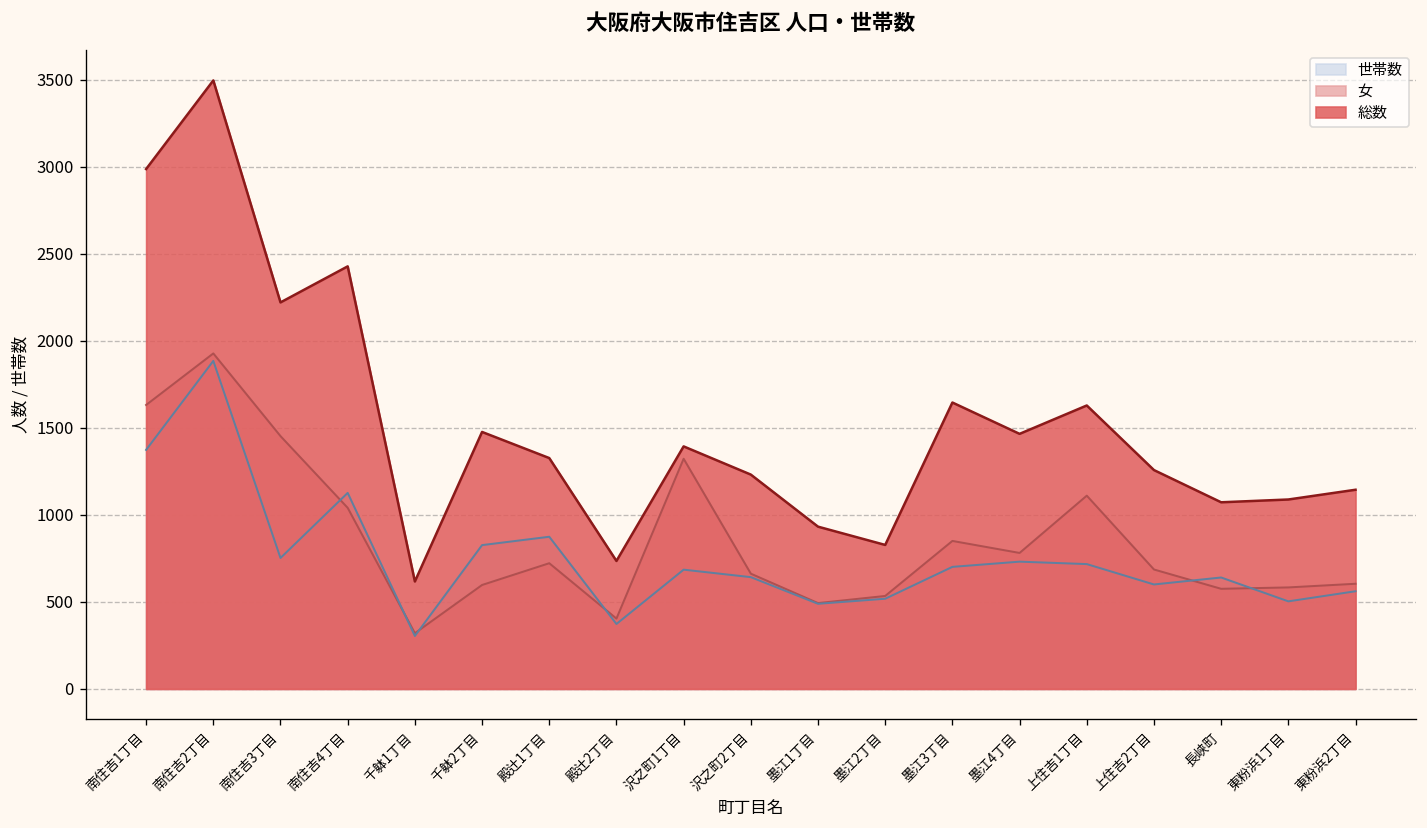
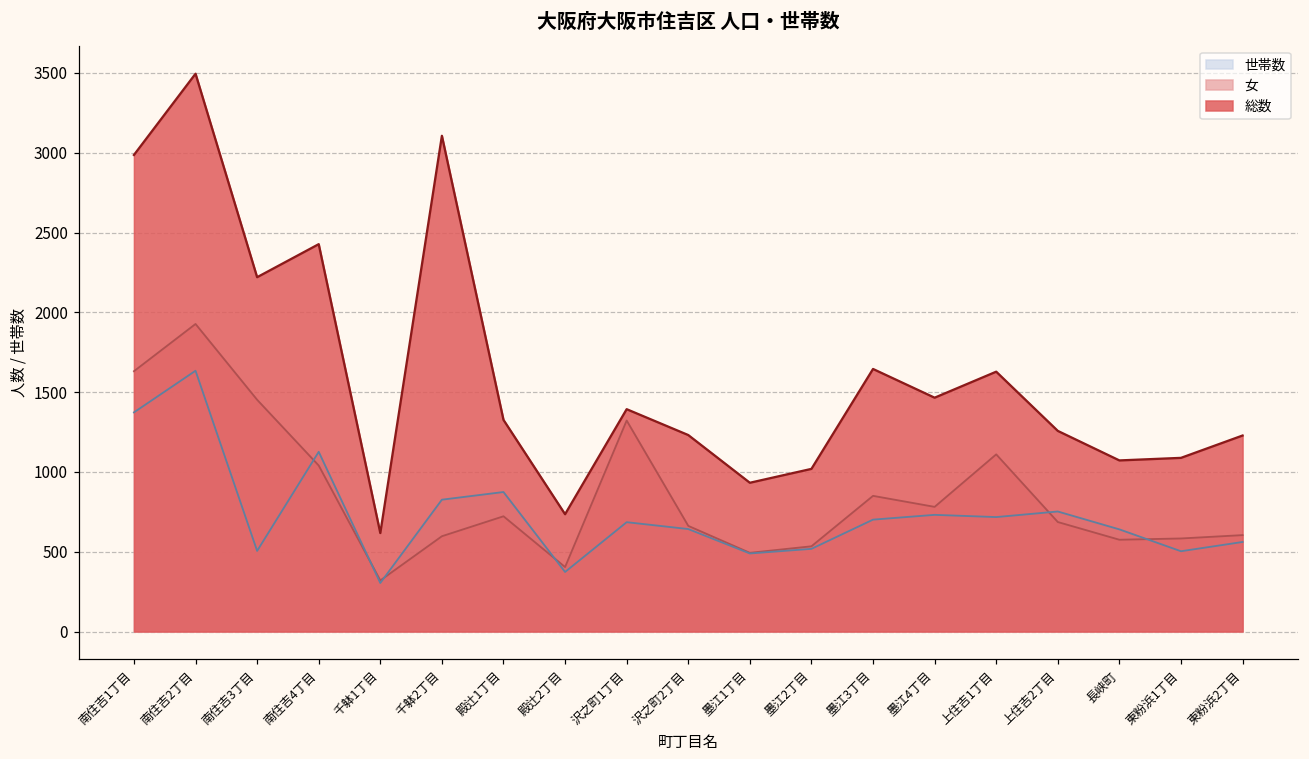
  {
    "世帯数": {
      "南住吉1丁目": 1370,
-     "南住吉2丁目": 1880,
-     "南住吉3丁目": 750,
+     "南住吉2丁目": 1630,
+     "南住吉3丁目": 510,
      "南住吉4丁目": 1130,
      "千躰2丁目": 830,
      "殿辻1丁目": 870,
      "殿辻2丁目": 370,
      "沢之町1丁目": 690,
      "沢之町2丁目": 640,
      "墨江3丁目": 700,
      "墨江4丁目": 730,
      "上住吉1丁目": 720,
-     "上住吉2丁目": 600,
+     "上住吉2丁目": 750,
      "長峡町": 640,
      "東粉浜1丁目": 500,
      "東粉浜2丁目": 560
    },
    "女": {
      "南住吉1丁目": 1630,
      "南住吉2丁目": 1930,
      "南住吉3丁目": 1450,
      "南住吉4丁目": 1040,
      "千躰2丁目": 600,
      "殿辻1丁目": 720,
      "殿辻2丁目": 400,
      "沢之町1丁目": 1320,
      "沢之町2丁目": 660,
      "墨江3丁目": 850,
      "墨江4丁目": 780,
      "上住吉1丁目": 1110,
      "上住吉2丁目": 690,
      "長峡町": 580,
      "東粉浜1丁目": 580,
      "東粉浜2丁目": 600
    },
    "総数": {
      "南住吉1丁目": 2990,
      "南住吉2丁目": 3500,
      "南住吉3丁目": 2220,
      "南住吉4丁目": 2430,
      "千躰1丁目": 620,
-     "千躰2丁目": 1480,
+     "千躰2丁目": 3110,
      "殿辻1丁目": 1330,
      "殿辻2丁目": 740,
      "沢之町1丁目": 1390,
      "沢之町2丁目": 1230,
      "墨江1丁目": 930,
-     "墨江2丁目": 830,
+     "墨江2丁目": 1020,
      "墨江3丁目": 1650,
      "墨江4丁目": 1470,
      "上住吉1丁目": 1630,
      "上住吉2丁目": 1260,
      "長峡町": 1070,
      "東粉浜1丁目": 1090,
-     "東粉浜2丁目": 1140
+     "東粉浜2丁目": 1230
    }
  }
